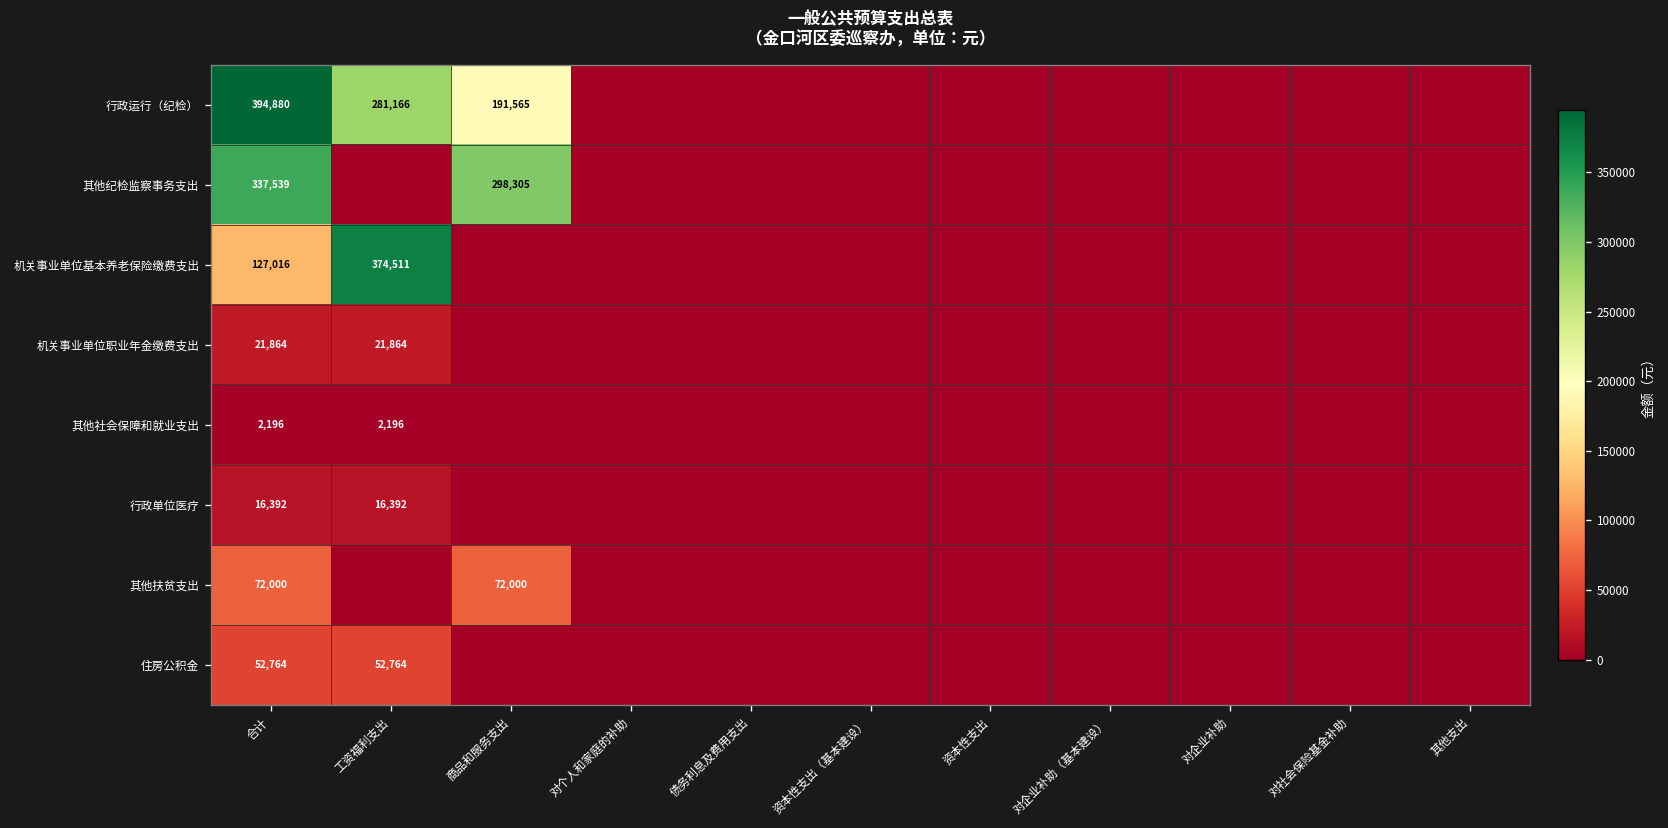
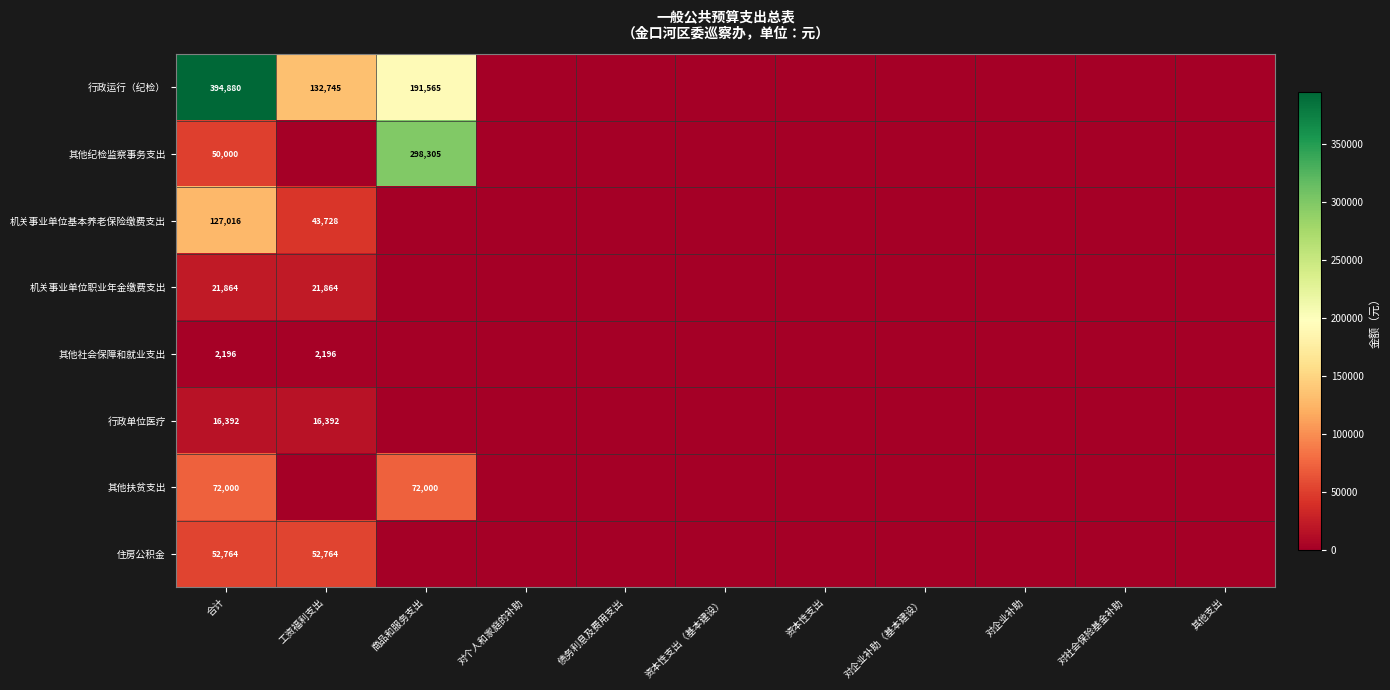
  {
    "行政运行（纪检）": {
      "合计": "394,880",
-     "工资福利支出": "281,166",
+     "工资福利支出": "132,745",
      "商品和服务支出": "191,565"
    },
    "其他纪检监察事务支出": {
-     "合计": "337,539",
+     "合计": "50,000",
      "商品和服务支出": "298,305"
    },
    "机关事业单位基本养老保险缴费支出": {
      "合计": "127,016",
-     "工资福利支出": "374,511"
+     "工资福利支出": "43,728"
    },
    "机关事业单位职业年金缴费支出": {
      "合计": "21,864",
      "工资福利支出": "21,864"
    },
    "其他社会保障和就业支出": {
      "合计": "2,196",
      "工资福利支出": "2,196"
    },
    "行政单位医疗": {
      "合计": "16,392",
      "工资福利支出": "16,392"
    },
    "其他扶贫支出": {
      "合计": "72,000",
      "商品和服务支出": "72,000"
    },
    "住房公积金": {
      "合计": "52,764",
      "工资福利支出": "52,764"
    }
  }
